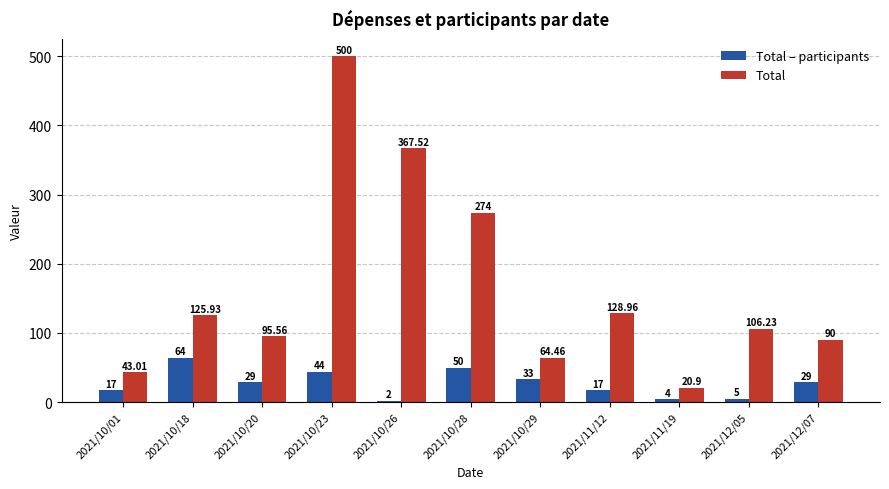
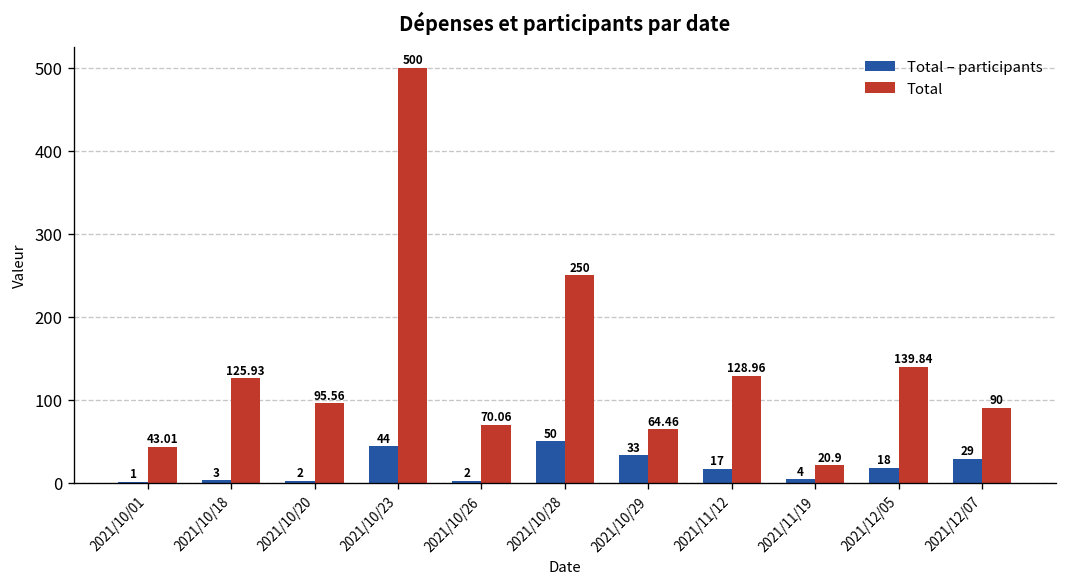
  {
    "Total – participants": {
-     "2021/10/01": 17,
-     "2021/10/18": 64,
-     "2021/10/20": 29,
+     "2021/10/01": 1,
+     "2021/10/18": 3,
+     "2021/10/20": 2,
      "2021/10/23": 44,
      "2021/10/26": 2,
      "2021/10/28": 50,
      "2021/10/29": 33,
      "2021/11/12": 17,
      "2021/11/19": 4,
-     "2021/12/05": 5,
+     "2021/12/05": 18,
      "2021/12/07": 29
    },
    "Total": {
      "2021/10/01": 43.01,
      "2021/10/18": 125.93,
      "2021/10/20": 95.56,
      "2021/10/23": 500,
-     "2021/10/26": 367.52,
-     "2021/10/28": 274,
+     "2021/10/26": 70.06,
+     "2021/10/28": 250,
      "2021/10/29": 64.46,
      "2021/11/12": 128.96,
      "2021/11/19": 20.9,
-     "2021/12/05": 106.23,
+     "2021/12/05": 139.84,
      "2021/12/07": 90
    }
  }
